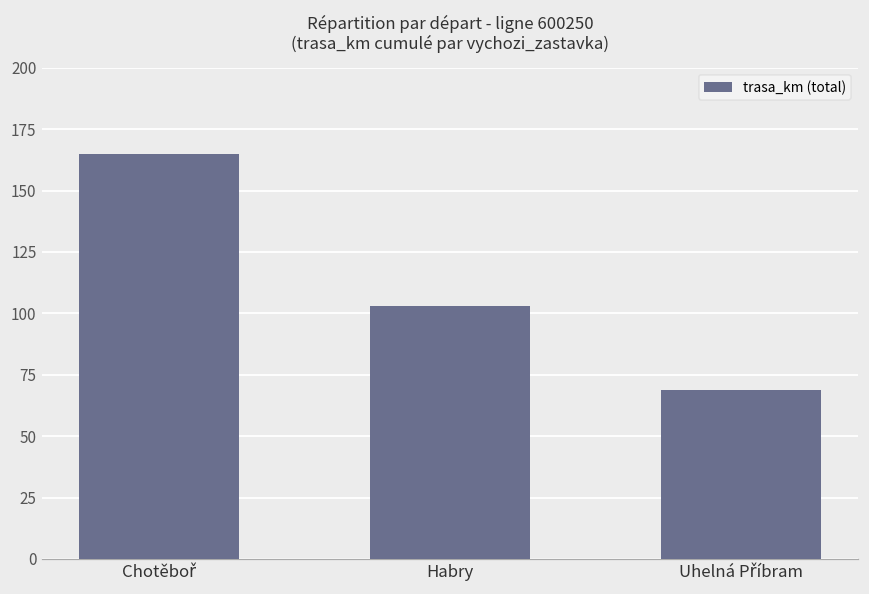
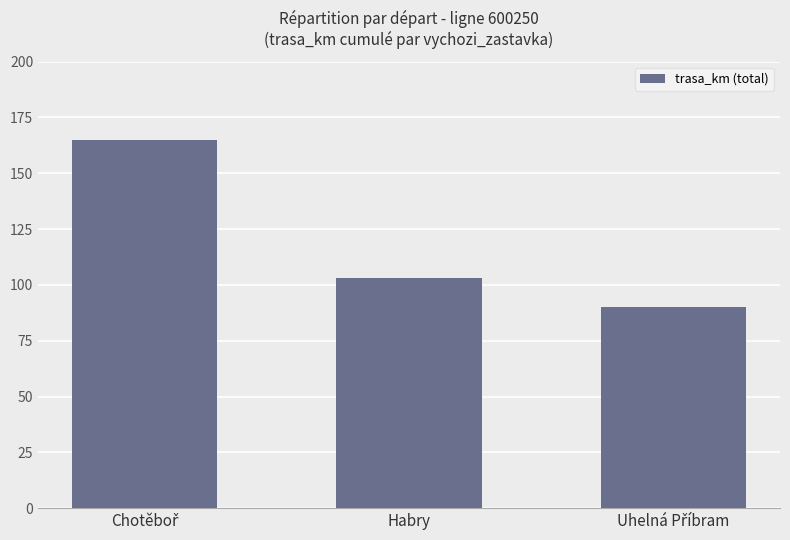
  {
    "Chotěboř": 165,
    "Habry": 103,
-   "Uhelná Příbram": 69
+   "Uhelná Příbram": 90
  }
